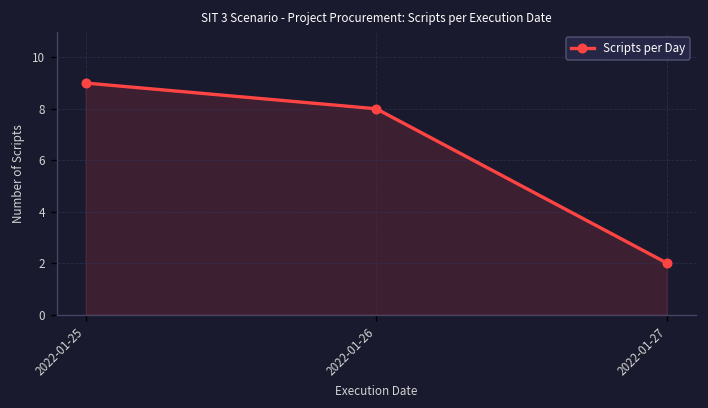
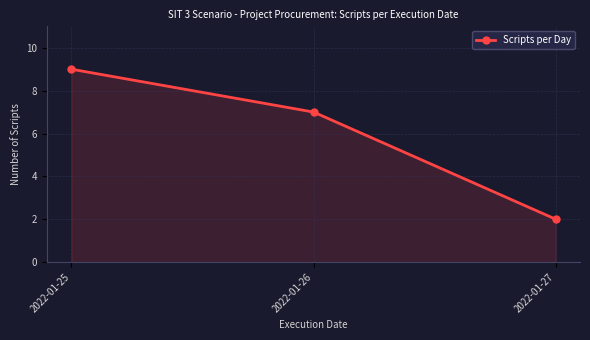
  {
    "2022-01-25": 9,
-   "2022-01-26": 8,
+   "2022-01-26": 7,
    "2022-01-27": 2
  }
